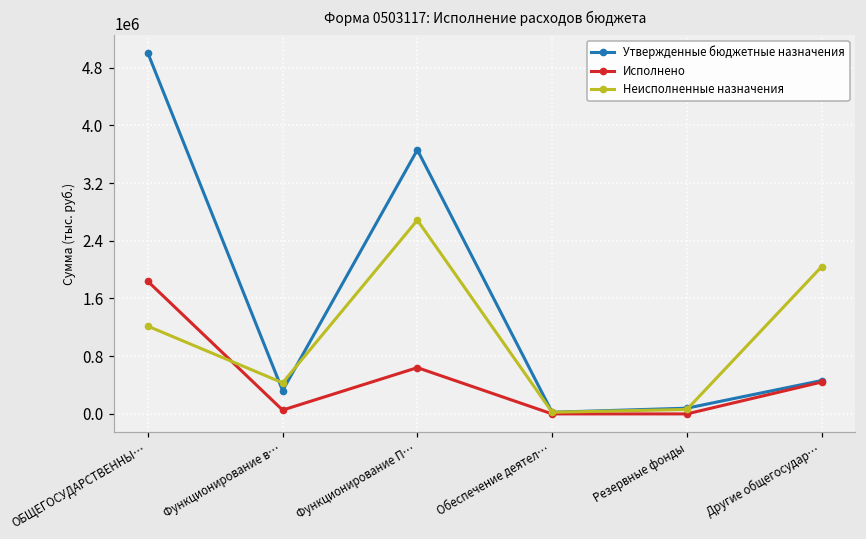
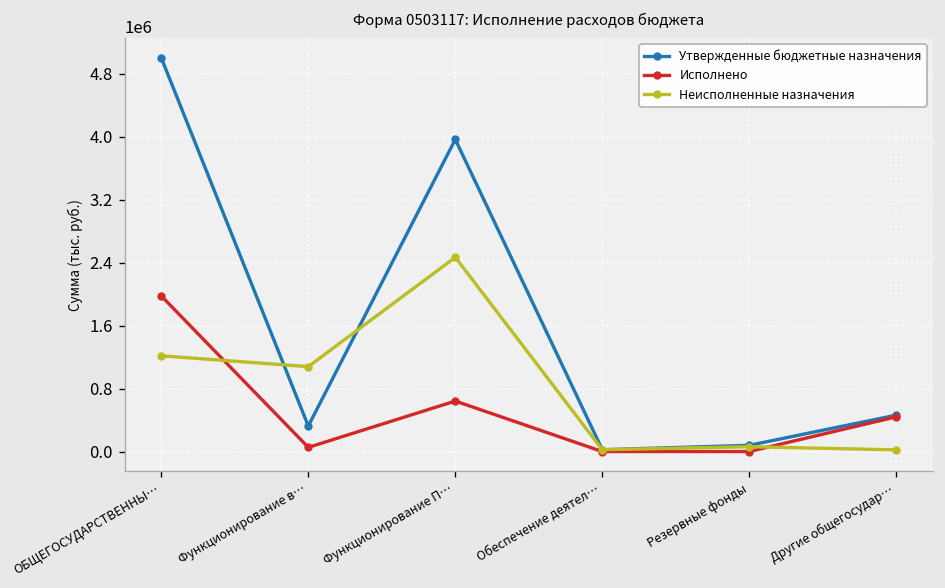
  {
    "Утвержденные бюджетные назначения": {
      "ОБЩЕГОСУДАРСТВЕННЫ…": 5000000,
      "Функционирование в…": 300000,
-     "Функционирование П…": 3700000
+     "Функционирование П…": 4000000
    },
    "Исполнено": {
-     "ОБЩЕГОСУДАРСТВЕННЫ…": 1800000,
+     "ОБЩЕГОСУДАРСТВЕННЫ…": 2000000,
      "Функционирование в…": 100000,
      "Функционирование П…": 600000,
      "Резервные фонды": 0
    },
    "Неисполненные назначения": {
      "ОБЩЕГОСУДАРСТВЕННЫ…": 1200000,
-     "Функционирование в…": 400000,
-     "Функционирование П…": 2700000,
-     "Другие общегосудар…": 2000000
+     "Функционирование в…": 1100000,
+     "Функционирование П…": 2500000,
+     "Другие общегосудар…": 0
    }
  }
